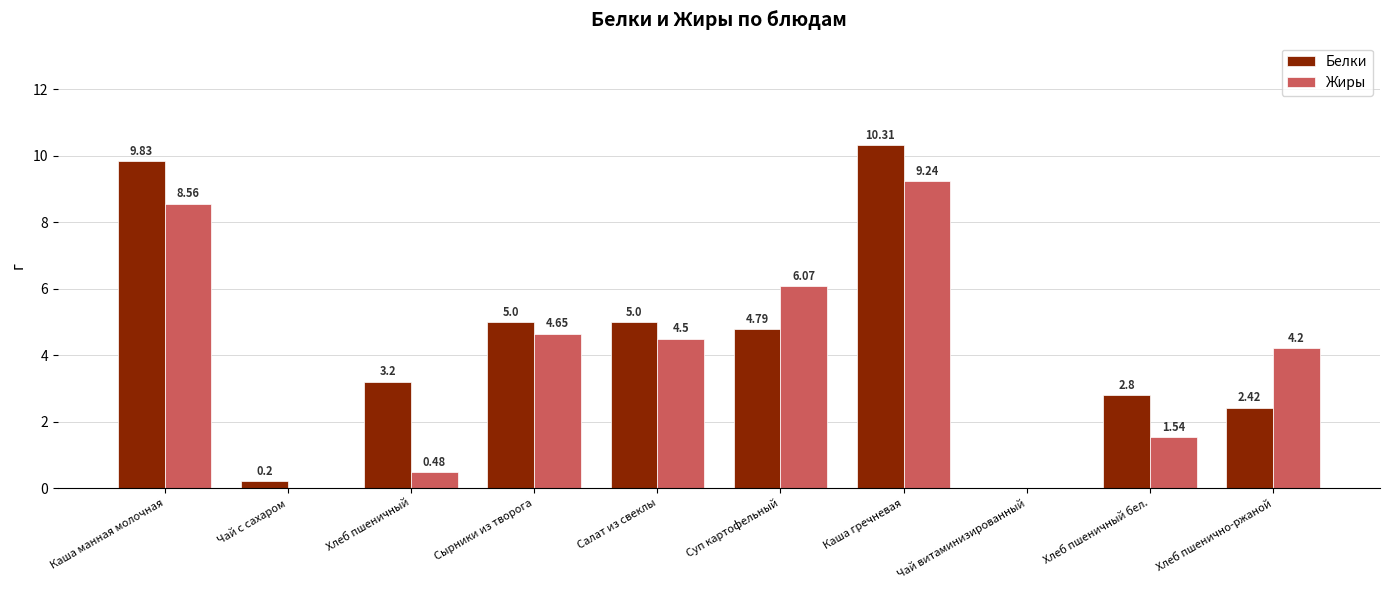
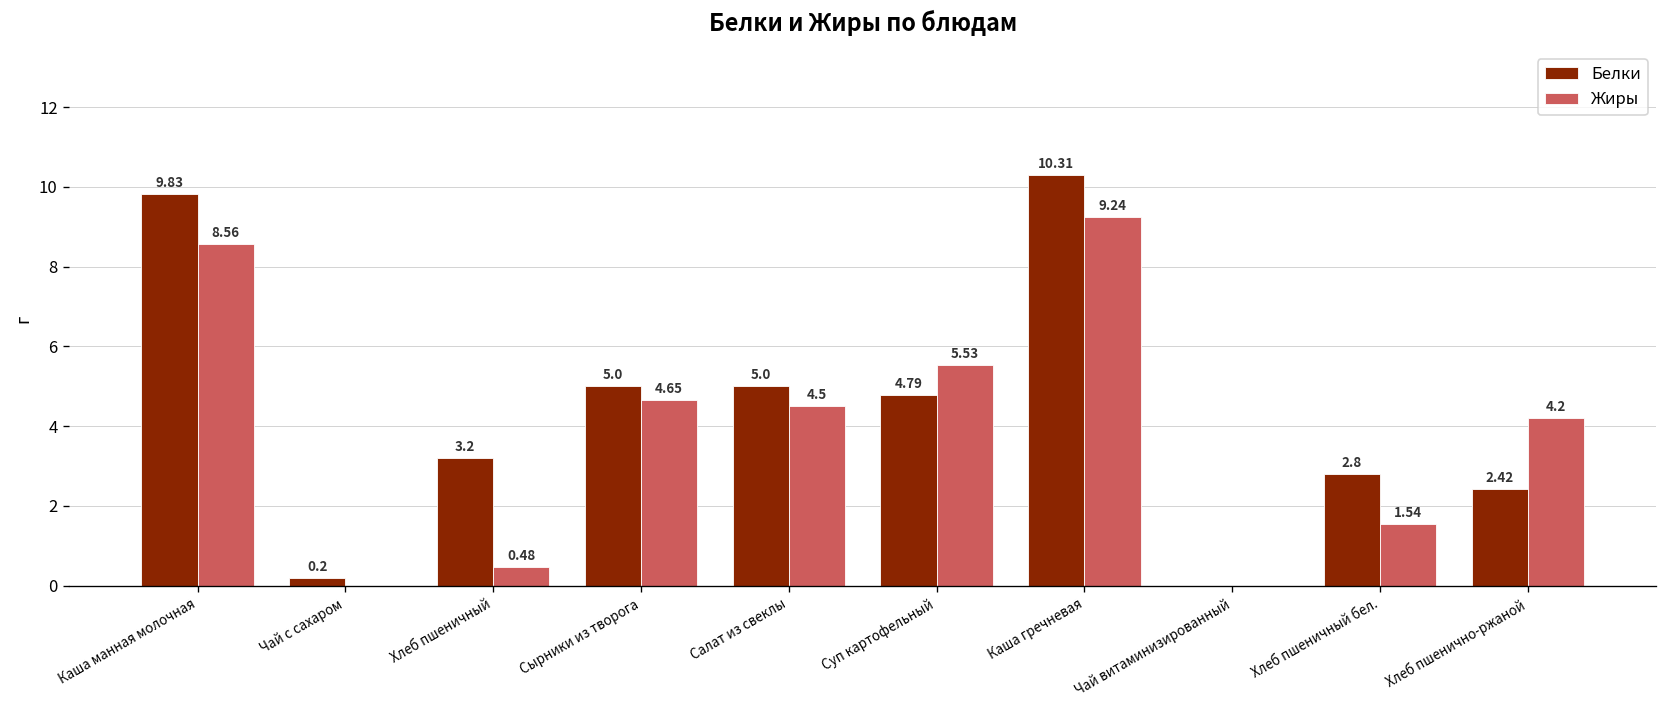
  {
    "Белки": {
      "Каша манная молочная": 9.83,
      "Чай с сахаром": 0.2,
      "Хлеб пшеничный": 3.2,
      "Сырники из творога": 5.0,
      "Салат из свеклы": 5.0,
      "Суп картофельный": 4.79,
      "Каша гречневая": 10.31,
      "Хлеб пшеничный бел.": 2.8,
      "Хлеб пшенично-ржаной": 2.42
    },
    "Жиры": {
      "Каша манная молочная": 8.56,
      "Хлеб пшеничный": 0.48,
      "Сырники из творога": 4.65,
      "Салат из свеклы": 4.5,
-     "Суп картофельный": 6.07,
+     "Суп картофельный": 5.53,
      "Каша гречневая": 9.24,
      "Хлеб пшеничный бел.": 1.54,
      "Хлеб пшенично-ржаной": 4.2
    }
  }
